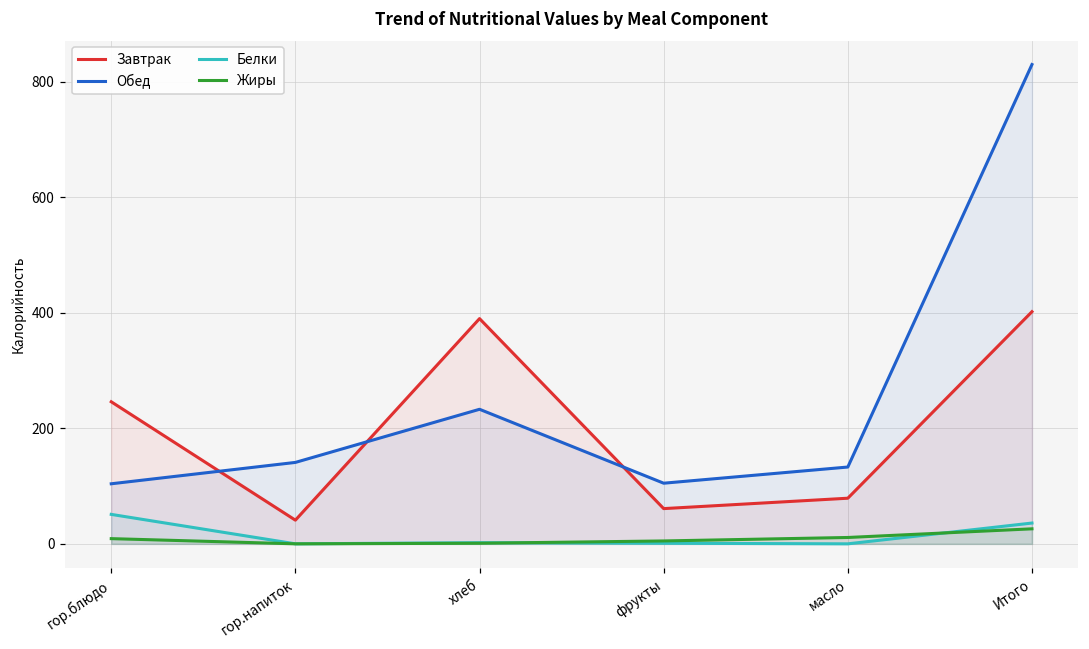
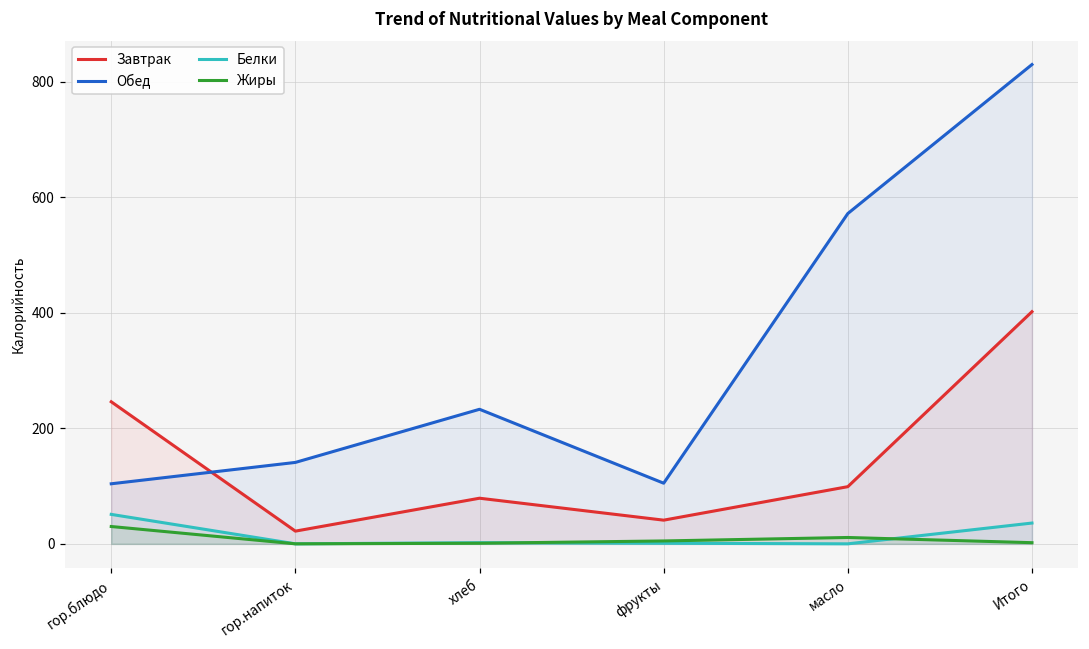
  {
    "Завтрак": {
      "гор.блюдо": 250,
-     "гор.напиток": 40,
-     "хлеб": 390,
-     "фрукты": 60,
-     "масло": 80,
+     "гор.напиток": 20,
+     "хлеб": 80,
+     "фрукты": 40,
+     "масло": 100,
      "Итого": 400
    },
    "Обед": {
      "гор.блюдо": 100,
      "гор.напиток": 140,
      "хлеб": 230,
      "фрукты": 110,
-     "масло": 130,
+     "масло": 570,
      "Итого": 830
    },
    "Белки": {
      "гор.блюдо": 50,
      "масло": 0,
      "Итого": 40
    },
    "Жиры": {
-     "гор.блюдо": 10,
+     "гор.блюдо": 30,
      "масло": 10,
-     "Итого": 30
+     "Итого": 0
    }
  }
